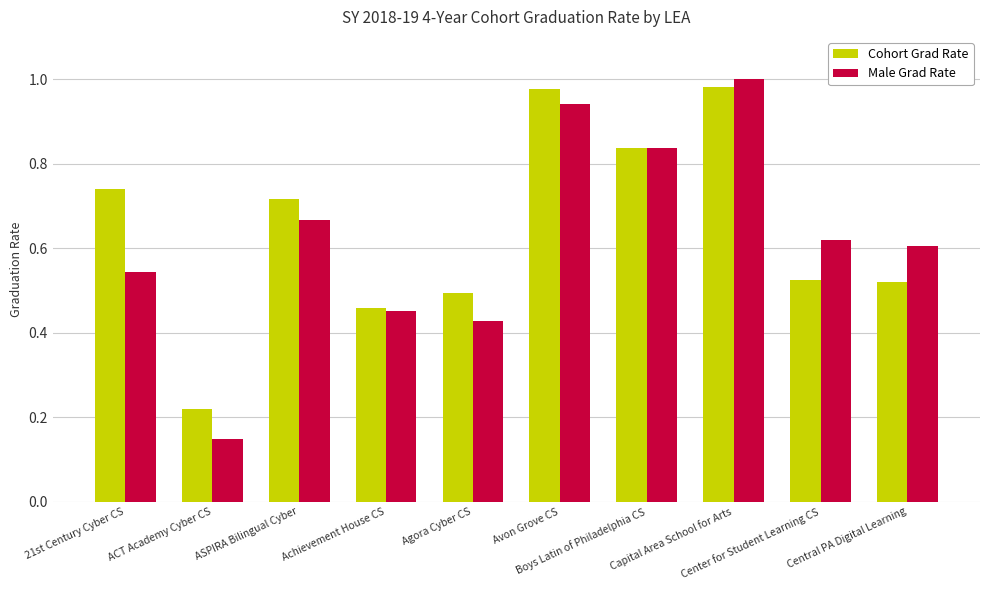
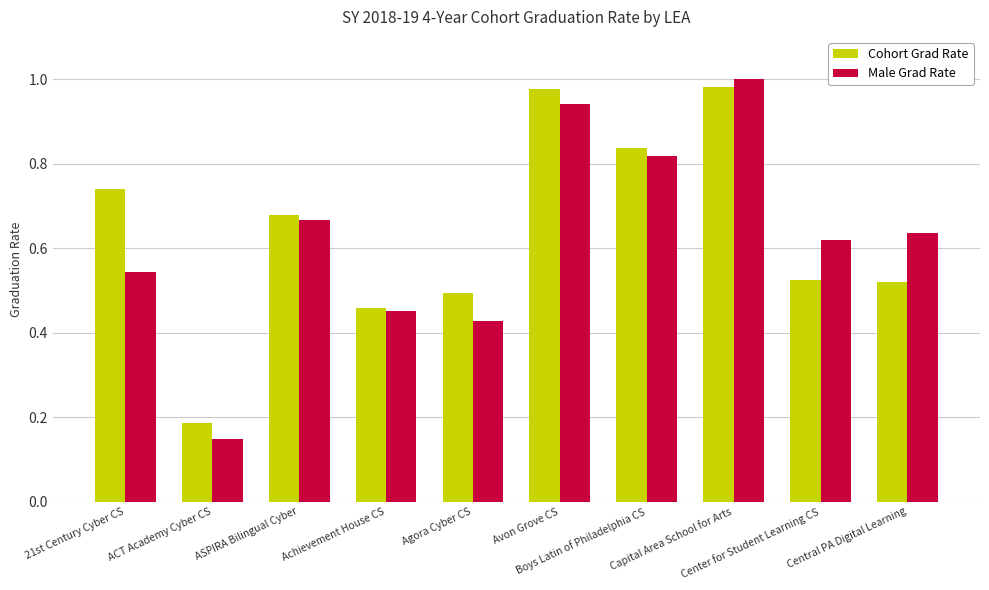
  {
    "Cohort Grad Rate": {
      "21st Century Cyber CS": 0.74,
-     "ACT Academy Cyber CS": 0.22,
-     "ASPIRA Bilingual Cyber": 0.72,
+     "ACT Academy Cyber CS": 0.19,
+     "ASPIRA Bilingual Cyber": 0.68,
      "Achievement House CS": 0.46,
      "Agora Cyber CS": 0.49,
      "Avon Grove CS": 0.98,
      "Boys Latin of Philadelphia CS": 0.84,
      "Capital Area School for Arts": 0.98,
      "Center for Student Learning CS": 0.52,
      "Central PA Digital Learning": 0.52
    },
    "Male Grad Rate": {
      "21st Century Cyber CS": 0.54,
      "ACT Academy Cyber CS": 0.15,
      "ASPIRA Bilingual Cyber": 0.67,
      "Achievement House CS": 0.45,
      "Agora Cyber CS": 0.43,
      "Avon Grove CS": 0.94,
-     "Boys Latin of Philadelphia CS": 0.84,
+     "Boys Latin of Philadelphia CS": 0.82,
      "Capital Area School for Arts": 1.00,
      "Center for Student Learning CS": 0.62,
-     "Central PA Digital Learning": 0.60
+     "Central PA Digital Learning": 0.64
    }
  }
